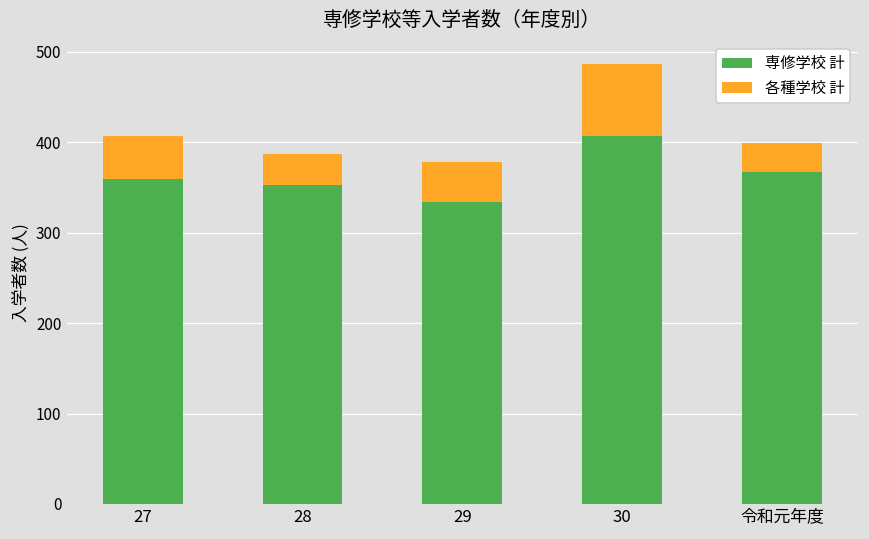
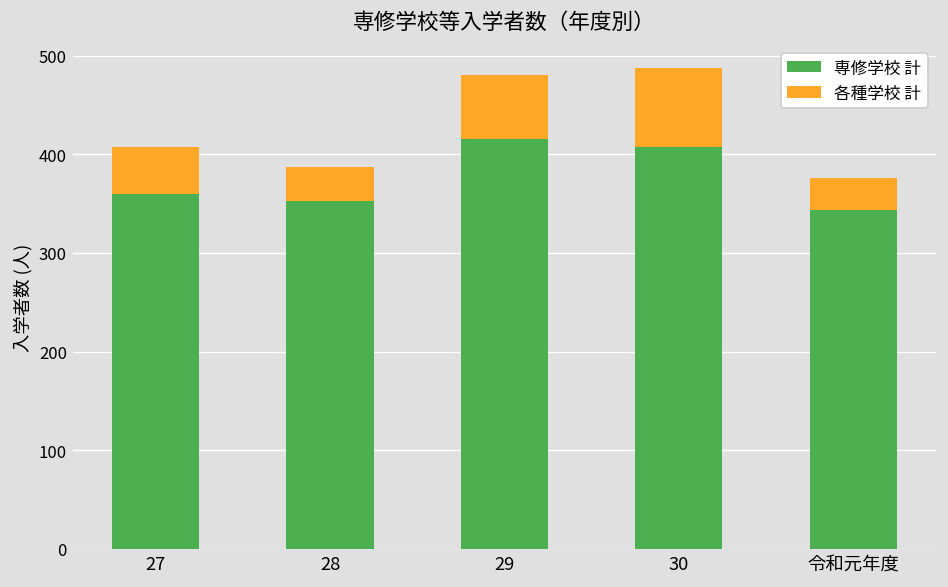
  {
    "専修学校 計": {
      "27": 360,
      "28": 350,
-     "29": 330,
+     "29": 420,
      "30": 410,
-     "令和元年度": 370
+     "令和元年度": 340
    },
    "各種学校 計": {
      "27": 50,
      "28": 30,
-     "29": 40,
+     "29": 60,
      "30": 80,
      "令和元年度": 30
    }
  }
